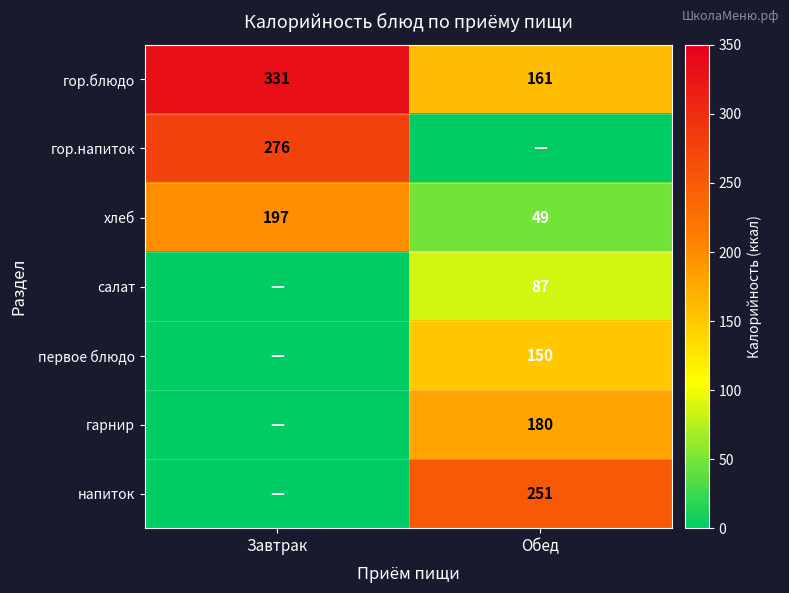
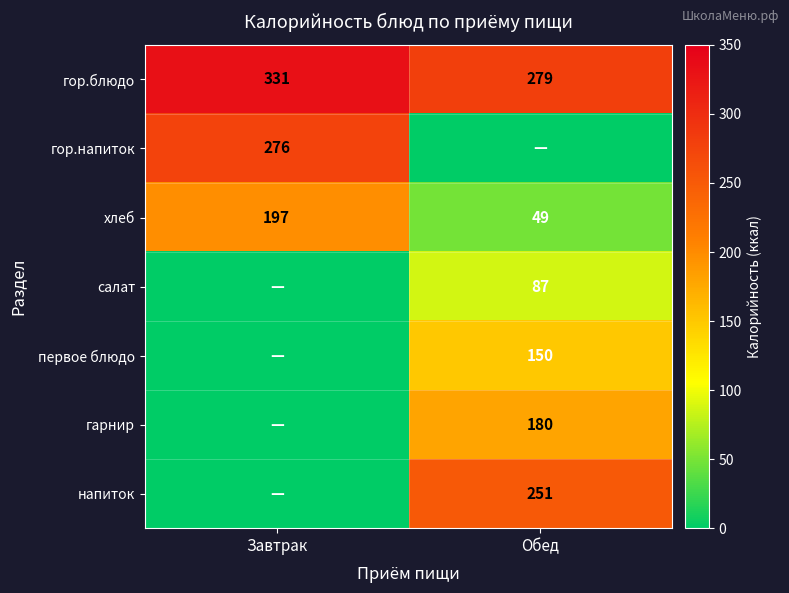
  {
    "гор.блюдо": {
      "Завтрак": 331,
-     "Обед": 161
+     "Обед": 279
    },
    "гор.напиток": {
      "Завтрак": 276
    },
    "хлеб": {
      "Завтрак": 197,
      "Обед": 49
    },
    "салат": {
      "Обед": 87
    },
    "первое блюдо": {
      "Обед": 150
    },
    "гарнир": {
      "Обед": 180
    },
    "напиток": {
      "Обед": 251
    }
  }
